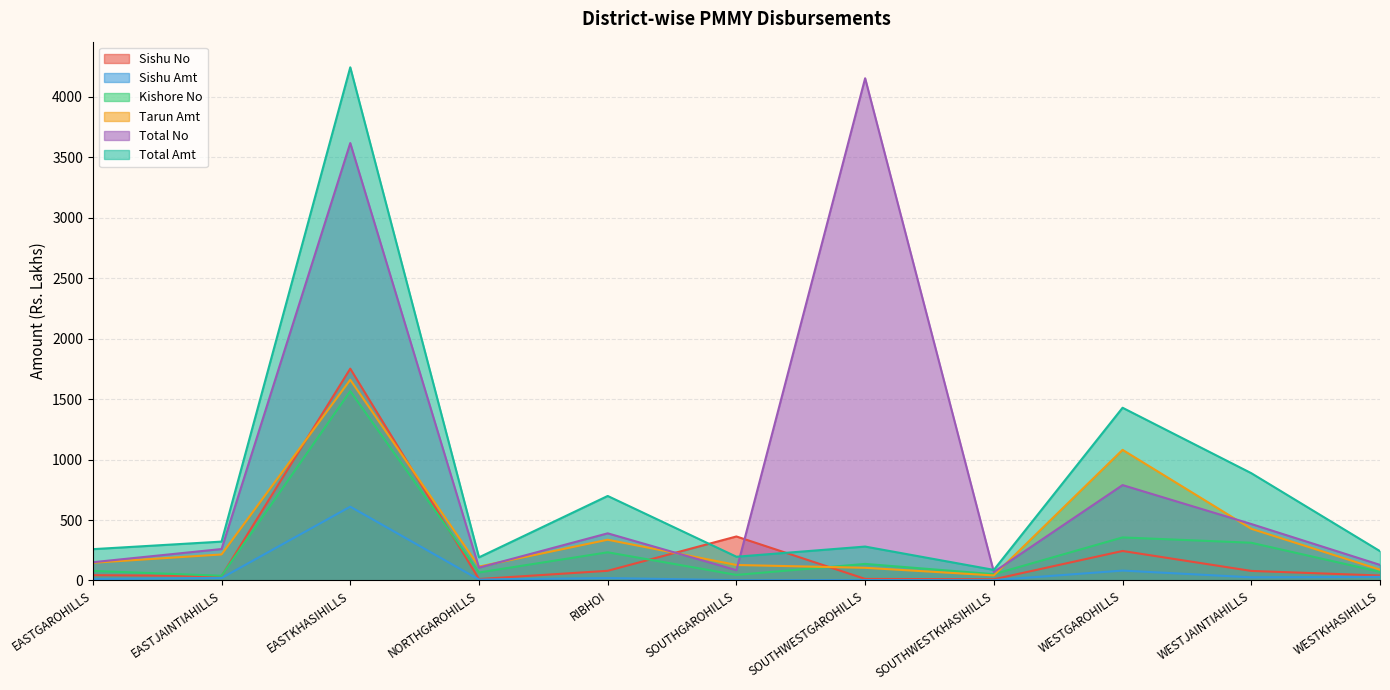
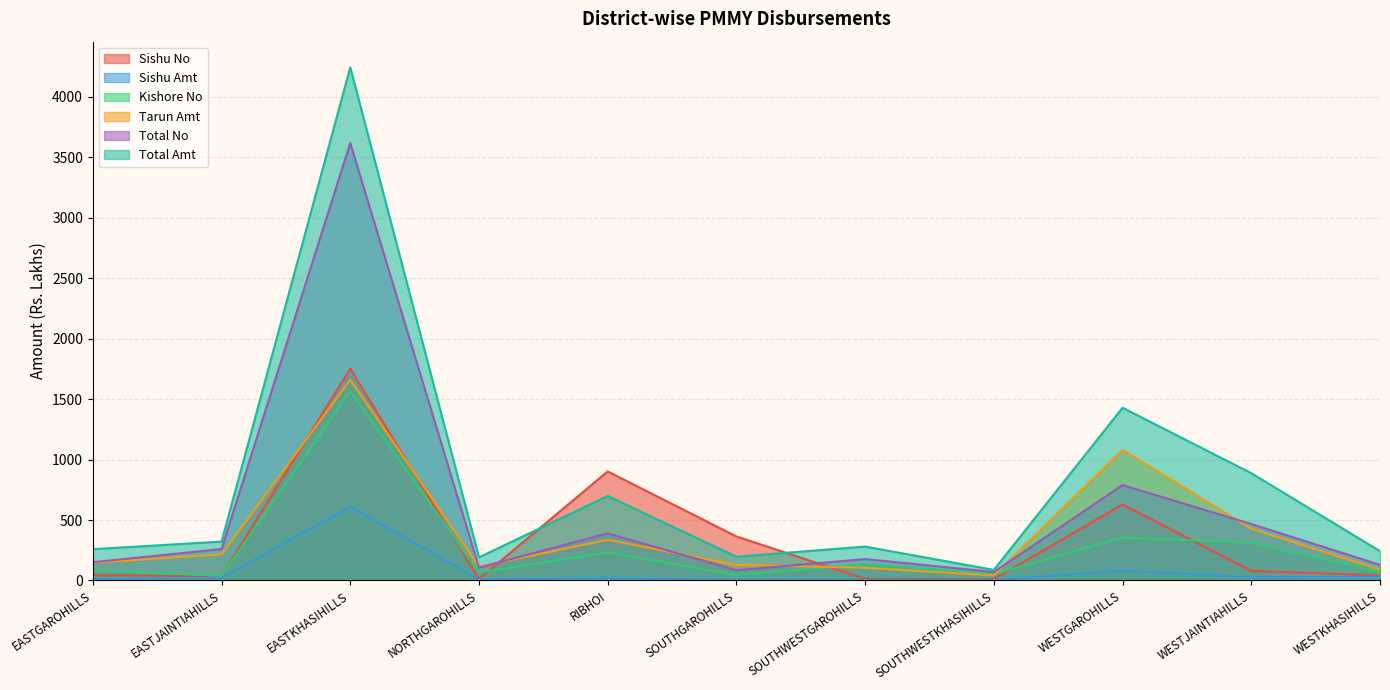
  {
    "Sishu No": {
      "EASTGAROHILLS": 40,
      "EASTKHASIHILLS": 1750,
-     "RIBHOI": 80,
+     "RIBHOI": 900,
      "SOUTHGAROHILLS": 360,
-     "WESTGAROHILLS": 240,
+     "WESTGAROHILLS": 630,
      "WESTJAINTIAHILLS": 80
    },
    "Sishu Amt": {
      "EASTGAROHILLS": 10,
      "EASTKHASIHILLS": 610,
      "RIBHOI": 20,
      "SOUTHGAROHILLS": 0,
      "WESTGAROHILLS": 80,
      "WESTJAINTIAHILLS": 30
    },
    "Tarun Amt": {
      "EASTJAINTIAHILLS": 220,
      "EASTKHASIHILLS": 1660,
      "RIBHOI": 340,
      "SOUTHGAROHILLS": 130,
      "SOUTHWESTGAROHILLS": 100,
      "WESTGAROHILLS": 1080,
      "WESTJAINTIAHILLS": 430
    },
    "Total No": {
      "EASTJAINTIAHILLS": 260,
      "EASTKHASIHILLS": 3620,
      "RIBHOI": 390,
      "SOUTHGAROHILLS": 90,
-     "SOUTHWESTGAROHILLS": 4150,
+     "SOUTHWESTGAROHILLS": 180,
      "WESTGAROHILLS": 790,
      "WESTJAINTIAHILLS": 470,
      "WESTKHASIHILLS": 130
    }
  }
